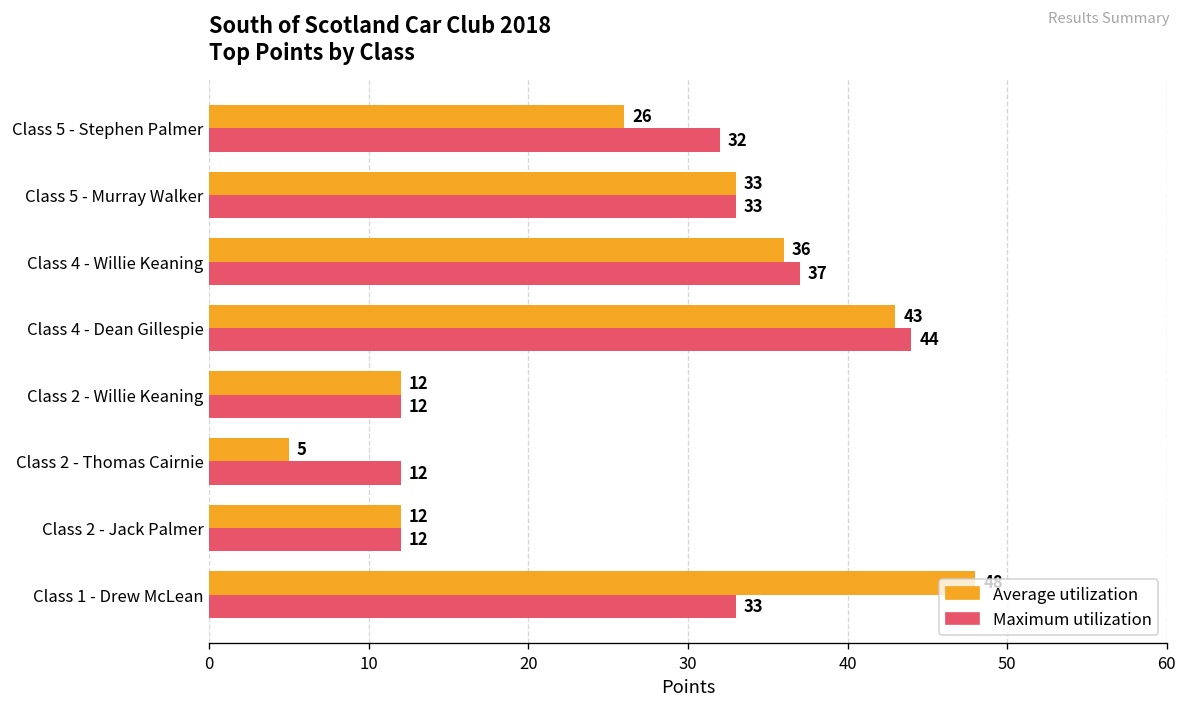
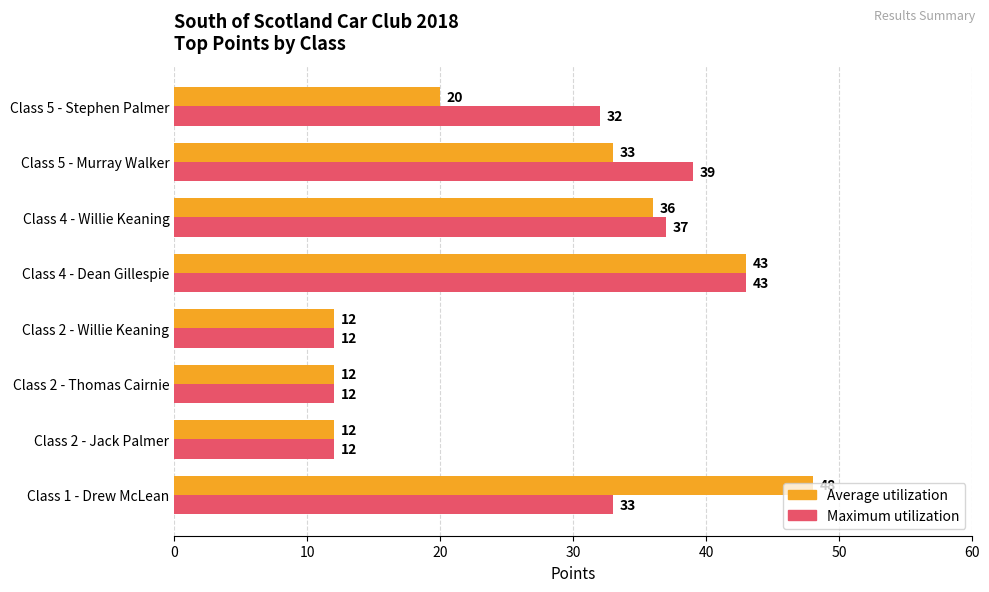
  {
    "Average utilization": {
-     "Class 5 - Stephen Palmer": 26,
+     "Class 5 - Stephen Palmer": 20,
      "Class 5 - Murray Walker": 33,
      "Class 4 - Willie Keaning": 36,
      "Class 4 - Dean Gillespie": 43,
      "Class 2 - Willie Keaning": 12,
-     "Class 2 - Thomas Cairnie": 5,
+     "Class 2 - Thomas Cairnie": 12,
      "Class 2 - Jack Palmer": 12
    },
    "Maximum utilization": {
      "Class 5 - Stephen Palmer": 32,
-     "Class 5 - Murray Walker": 33,
+     "Class 5 - Murray Walker": 39,
      "Class 4 - Willie Keaning": 37,
-     "Class 4 - Dean Gillespie": 44,
+     "Class 4 - Dean Gillespie": 43,
      "Class 2 - Willie Keaning": 12,
      "Class 2 - Thomas Cairnie": 12,
      "Class 2 - Jack Palmer": 12,
      "Class 1 - Drew McLean": 33
    }
  }
